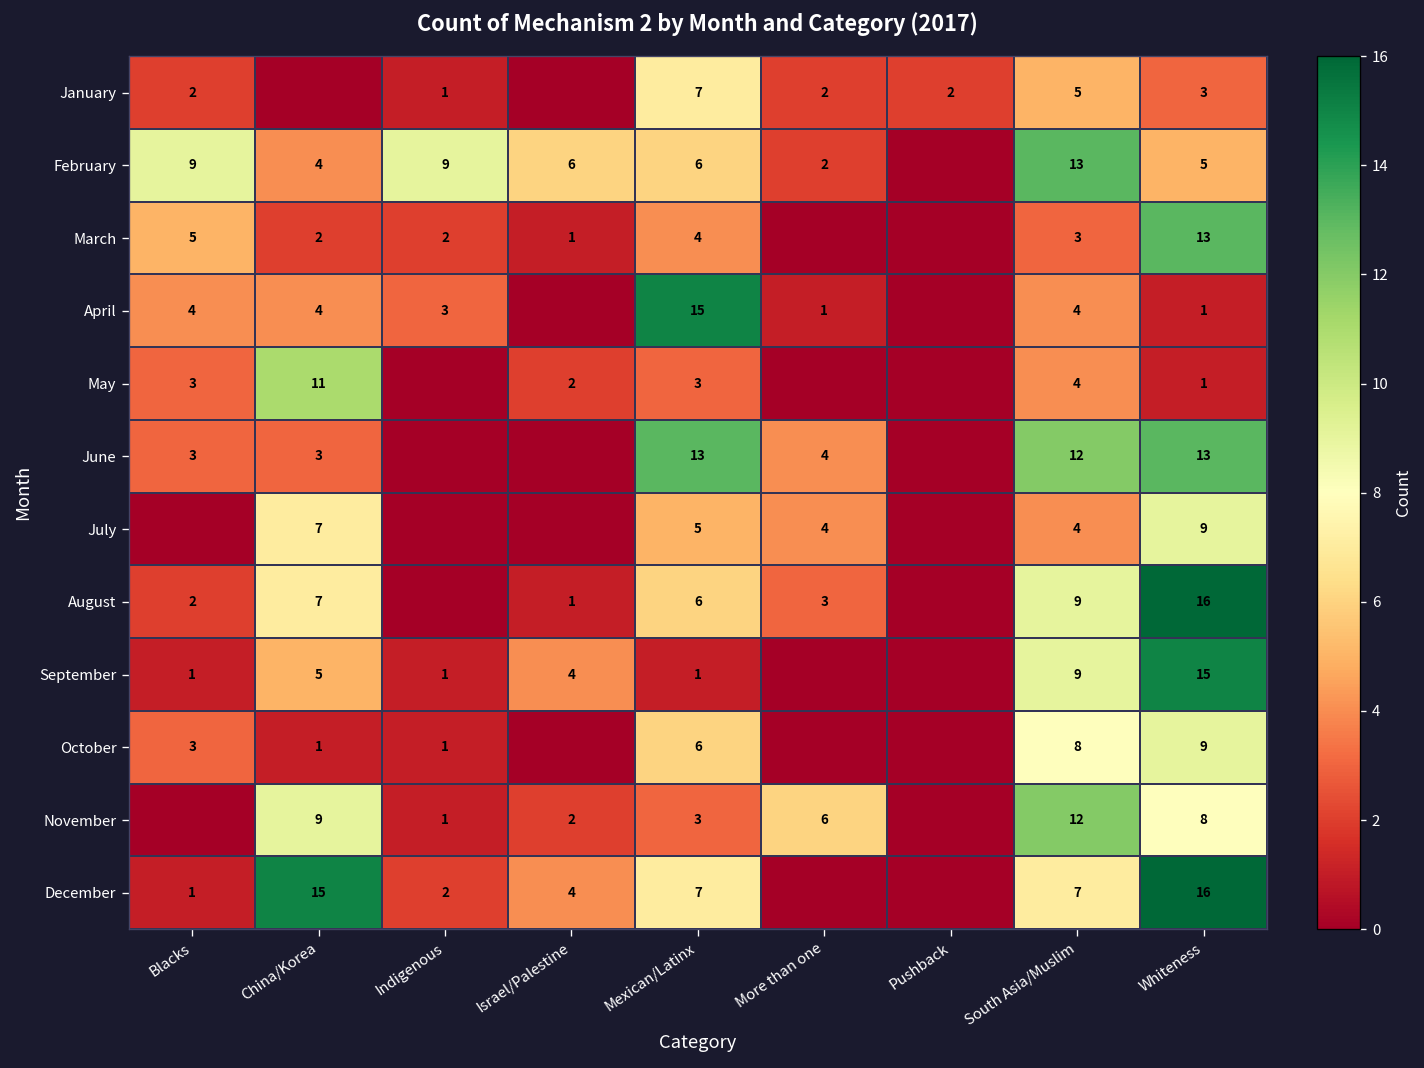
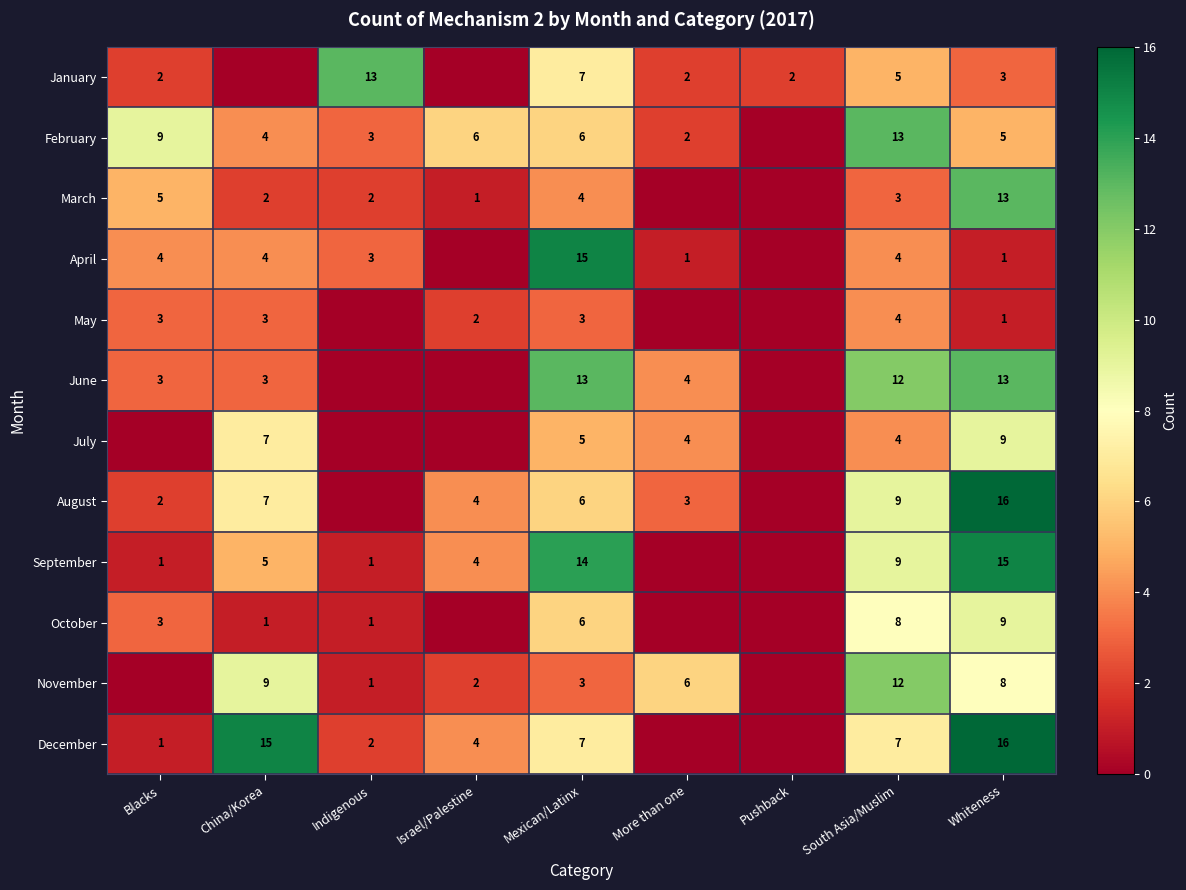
  {
    "January": {
      "Blacks": 2,
-     "Indigenous": 1,
+     "Indigenous": 13,
      "Mexican/Latinx": 7,
      "More than one": 2,
      "Pushback": 2,
      "South Asia/Muslim": 5,
      "Whiteness": 3
    },
    "February": {
      "Blacks": 9,
      "China/Korea": 4,
-     "Indigenous": 9,
+     "Indigenous": 3,
      "Israel/Palestine": 6,
      "Mexican/Latinx": 6,
      "More than one": 2,
      "South Asia/Muslim": 13,
      "Whiteness": 5
    },
    "March": {
      "Blacks": 5,
      "China/Korea": 2,
      "Indigenous": 2,
      "Israel/Palestine": 1,
      "Mexican/Latinx": 4,
      "South Asia/Muslim": 3,
      "Whiteness": 13
    },
    "April": {
      "Blacks": 4,
      "China/Korea": 4,
      "Indigenous": 3,
      "Mexican/Latinx": 15,
      "More than one": 1,
      "South Asia/Muslim": 4,
      "Whiteness": 1
    },
    "May": {
      "Blacks": 3,
-     "China/Korea": 11,
+     "China/Korea": 3,
      "Israel/Palestine": 2,
      "Mexican/Latinx": 3,
      "South Asia/Muslim": 4,
      "Whiteness": 1
    },
    "June": {
      "Blacks": 3,
      "China/Korea": 3,
      "Mexican/Latinx": 13,
      "More than one": 4,
      "South Asia/Muslim": 12,
      "Whiteness": 13
    },
    "July": {
      "China/Korea": 7,
      "Mexican/Latinx": 5,
      "More than one": 4,
      "South Asia/Muslim": 4,
      "Whiteness": 9
    },
    "August": {
      "Blacks": 2,
      "China/Korea": 7,
-     "Israel/Palestine": 1,
+     "Israel/Palestine": 4,
      "Mexican/Latinx": 6,
      "More than one": 3,
      "South Asia/Muslim": 9,
      "Whiteness": 16
    },
    "September": {
      "Blacks": 1,
      "China/Korea": 5,
      "Indigenous": 1,
      "Israel/Palestine": 4,
-     "Mexican/Latinx": 1,
+     "Mexican/Latinx": 14,
      "South Asia/Muslim": 9,
      "Whiteness": 15
    },
    "October": {
      "Blacks": 3,
      "China/Korea": 1,
      "Indigenous": 1,
      "Mexican/Latinx": 6,
      "South Asia/Muslim": 8,
      "Whiteness": 9
    },
    "November": {
      "China/Korea": 9,
      "Indigenous": 1,
      "Israel/Palestine": 2,
      "Mexican/Latinx": 3,
      "More than one": 6,
      "South Asia/Muslim": 12,
      "Whiteness": 8
    },
    "December": {
      "Blacks": 1,
      "China/Korea": 15,
      "Indigenous": 2,
      "Israel/Palestine": 4,
      "Mexican/Latinx": 7,
      "South Asia/Muslim": 7,
      "Whiteness": 16
    }
  }
